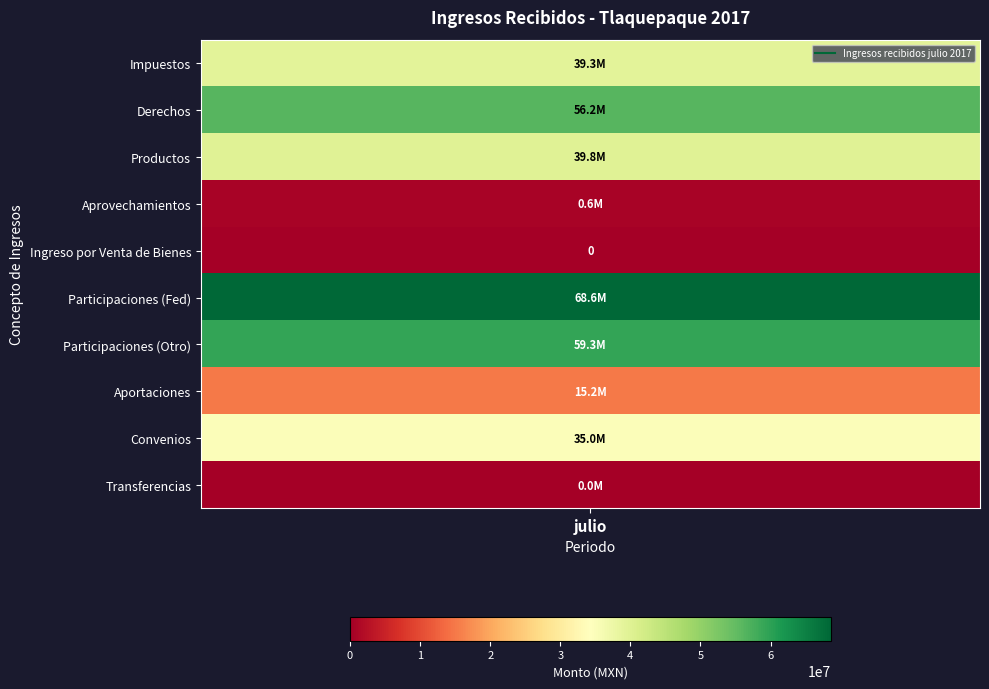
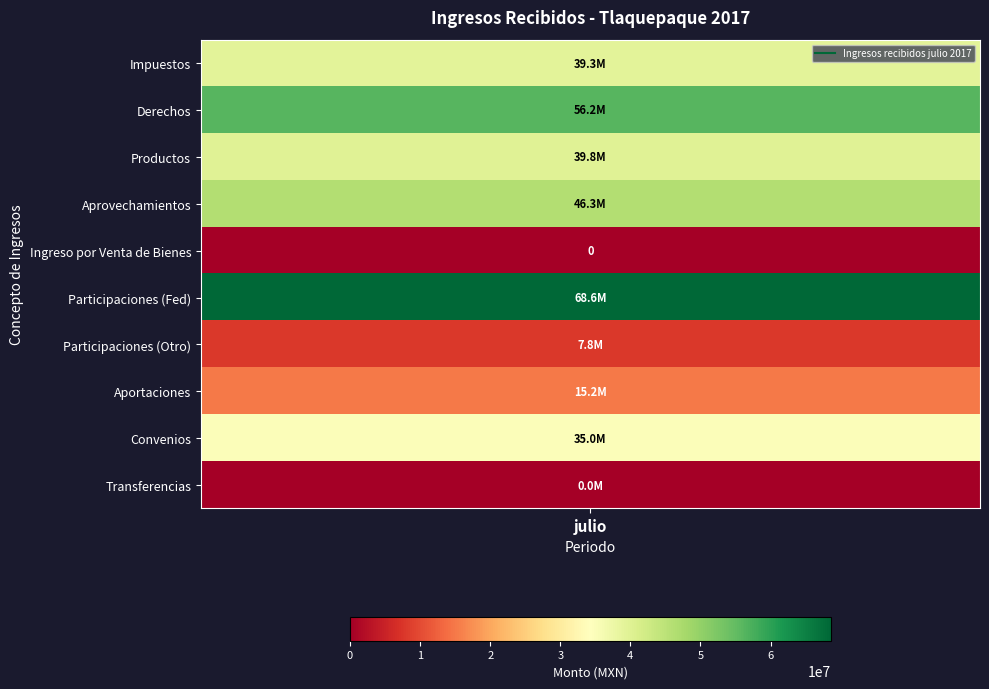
  {
    "Impuestos": {
      "julio": "39.3M"
    },
    "Derechos": {
      "julio": "56.2M"
    },
    "Productos": {
      "julio": "39.8M"
    },
    "Aprovechamientos": {
-     "julio": "0.6M"
+     "julio": "46.3M"
    },
    "Ingreso por Venta de Bienes": {
      "julio": "0"
    },
    "Participaciones (Fed)": {
      "julio": "68.6M"
    },
    "Participaciones (Otro)": {
-     "julio": "59.3M"
+     "julio": "7.8M"
    },
    "Aportaciones": {
      "julio": "15.2M"
    },
    "Convenios": {
      "julio": "35.0M"
    },
    "Transferencias": {
      "julio": "0.0M"
    }
  }
